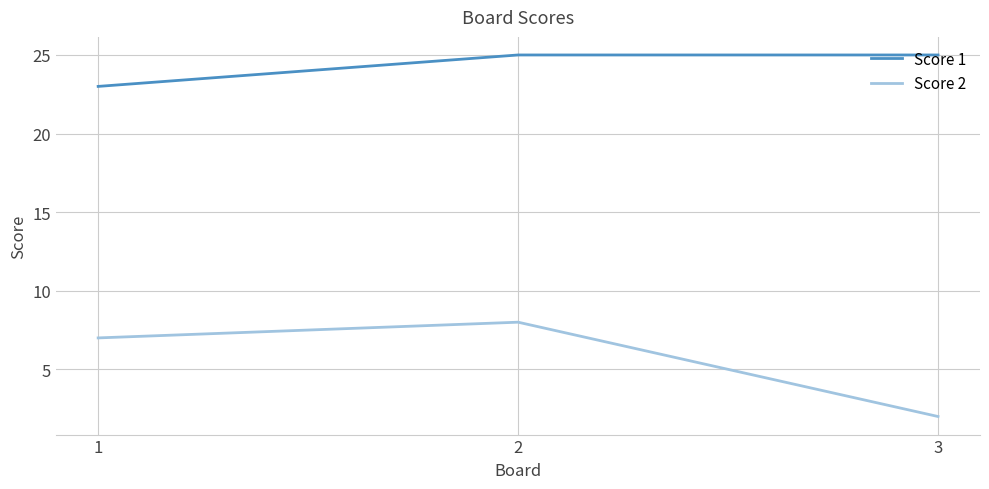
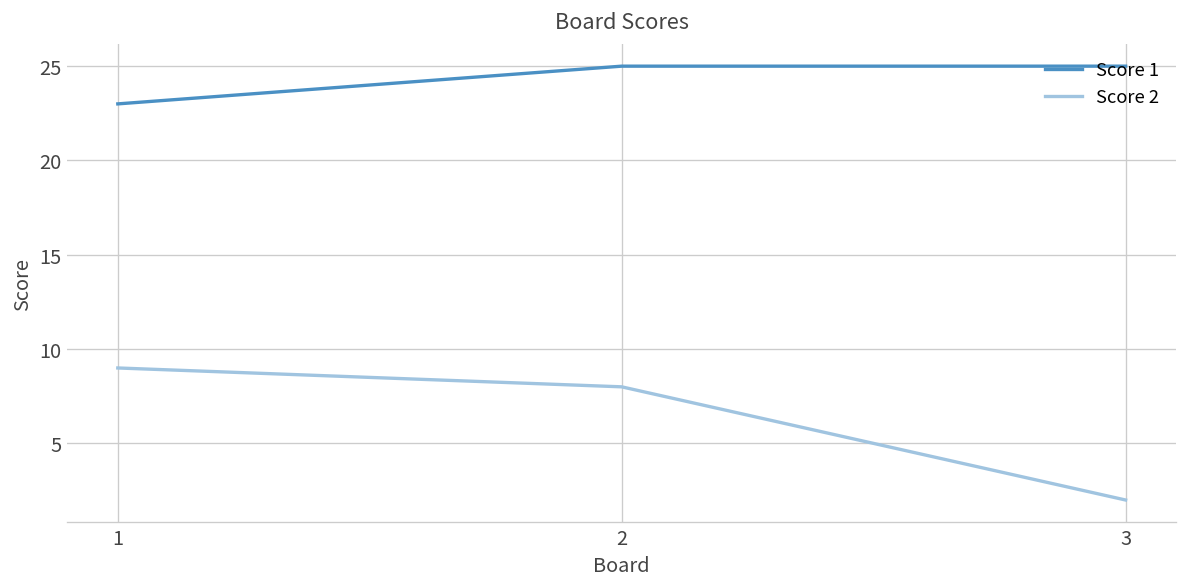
  {
    "Score 1": {
      "1": 23,
      "2": 25,
      "3": 25
    },
    "Score 2": {
-     "1": 7,
+     "1": 9,
      "2": 8,
      "3": 2
    }
  }
